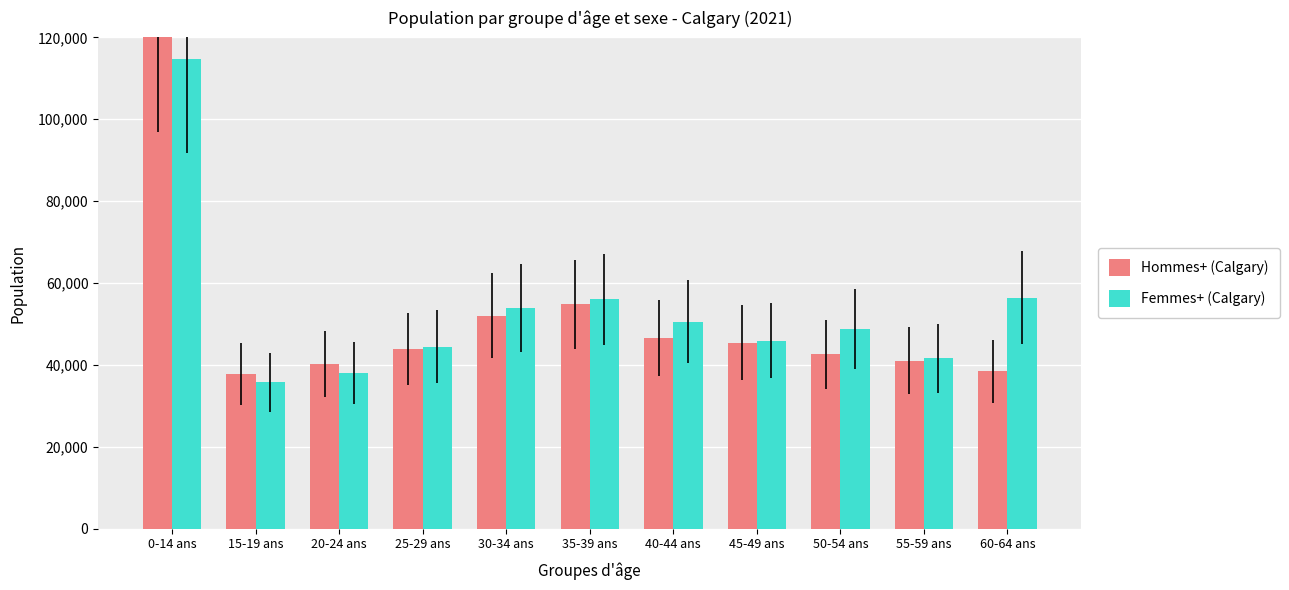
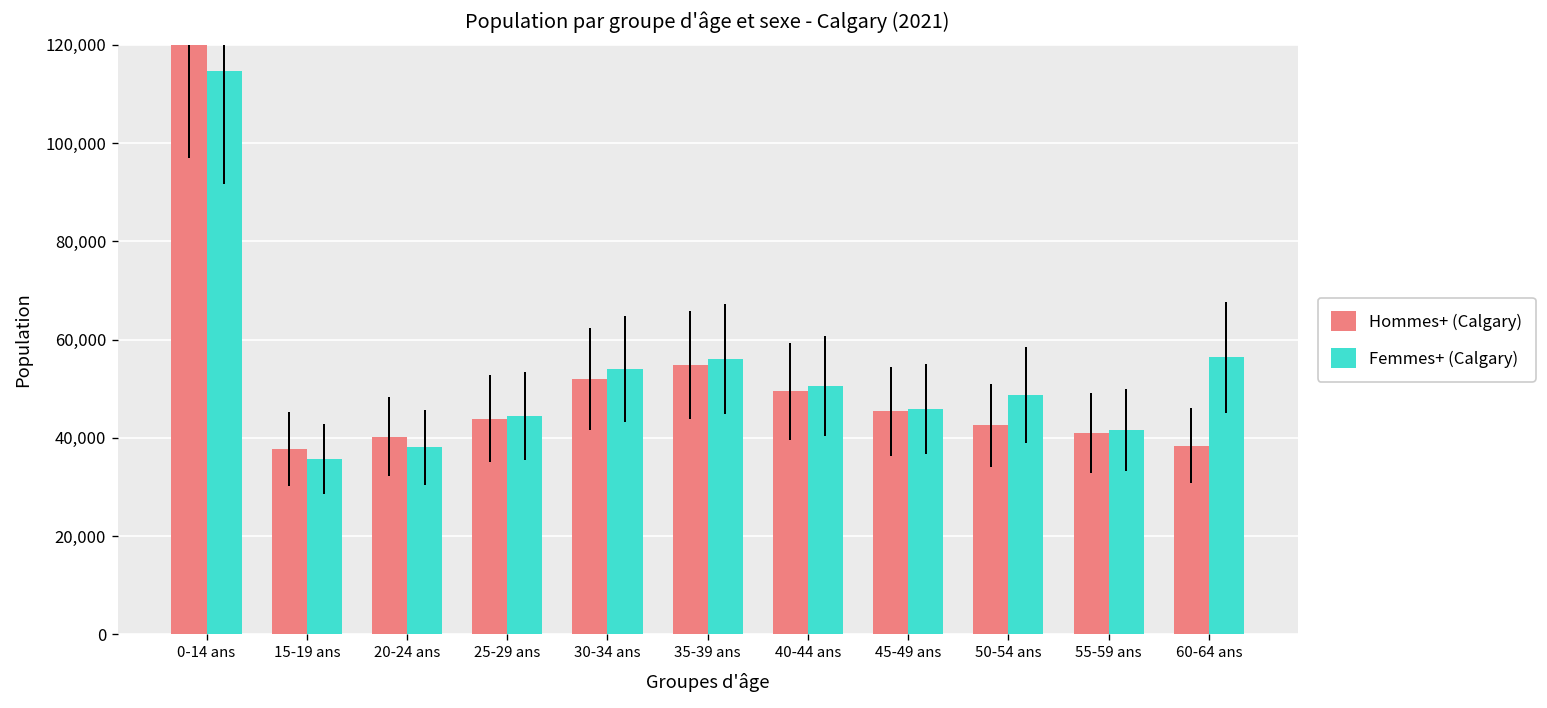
  {
    "Hommes+ (Calgary)": {
      "15-19 ans": "38,000",
      "20-24 ans": "40,000",
      "25-29 ans": "44,000",
      "30-34 ans": "52,000",
      "35-39 ans": "55,000",
-     "40-44 ans": "47,000",
+     "40-44 ans": "49,000",
      "45-49 ans": "45,000",
      "50-54 ans": "43,000",
      "55-59 ans": "41,000",
      "60-64 ans": "38,000"
    },
    "Femmes+ (Calgary)": {
      "0-14 ans": "115,000",
      "15-19 ans": "36,000",
      "20-24 ans": "38,000",
      "25-29 ans": "44,000",
      "30-34 ans": "54,000",
      "35-39 ans": "56,000",
      "40-44 ans": "51,000",
      "45-49 ans": "46,000",
      "50-54 ans": "49,000",
      "55-59 ans": "42,000",
      "60-64 ans": "56,000"
    }
  }
